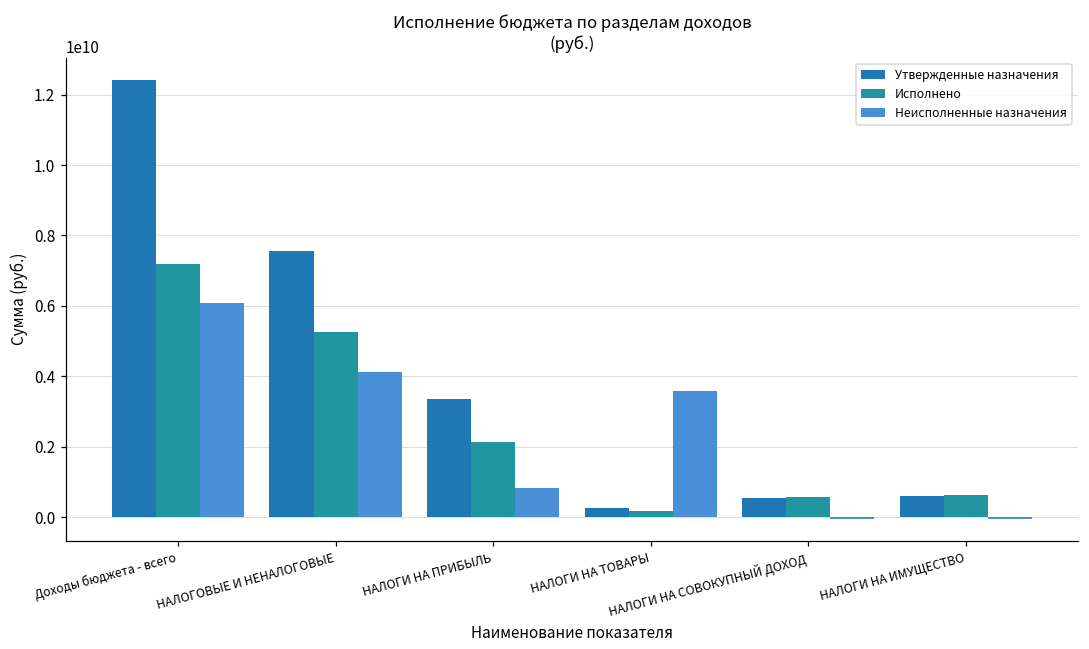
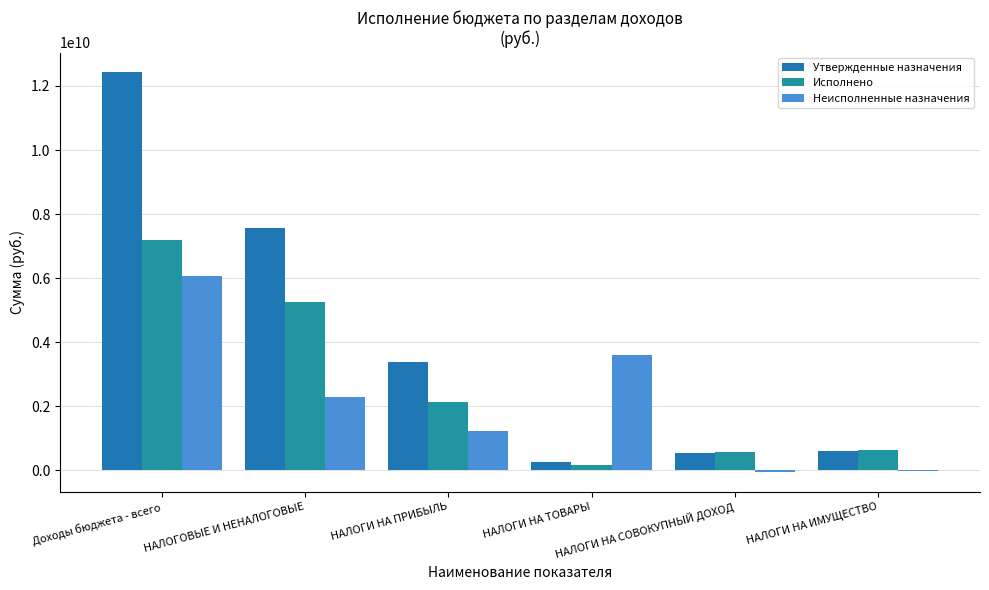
  {
    "Неисполненные назначения": {
      "Доходы бюджета - всего": 6100000000,
-     "НАЛОГОВЫЕ И НЕНАЛОГОВЫЕ": 4100000000,
-     "НАЛОГИ НА ПРИБЫЛЬ": 800000000,
+     "НАЛОГОВЫЕ И НЕНАЛОГОВЫЕ": 2300000000,
+     "НАЛОГИ НА ПРИБЫЛЬ": 1200000000,
      "НАЛОГИ НА ТОВАРЫ": 3600000000
    }
  }
